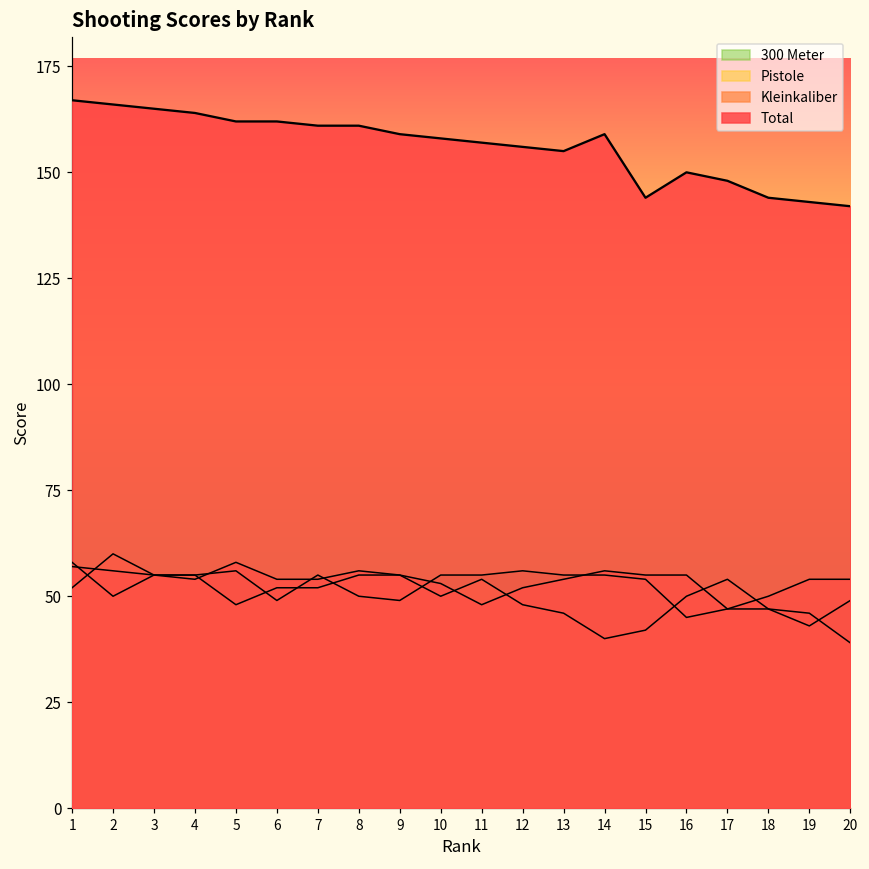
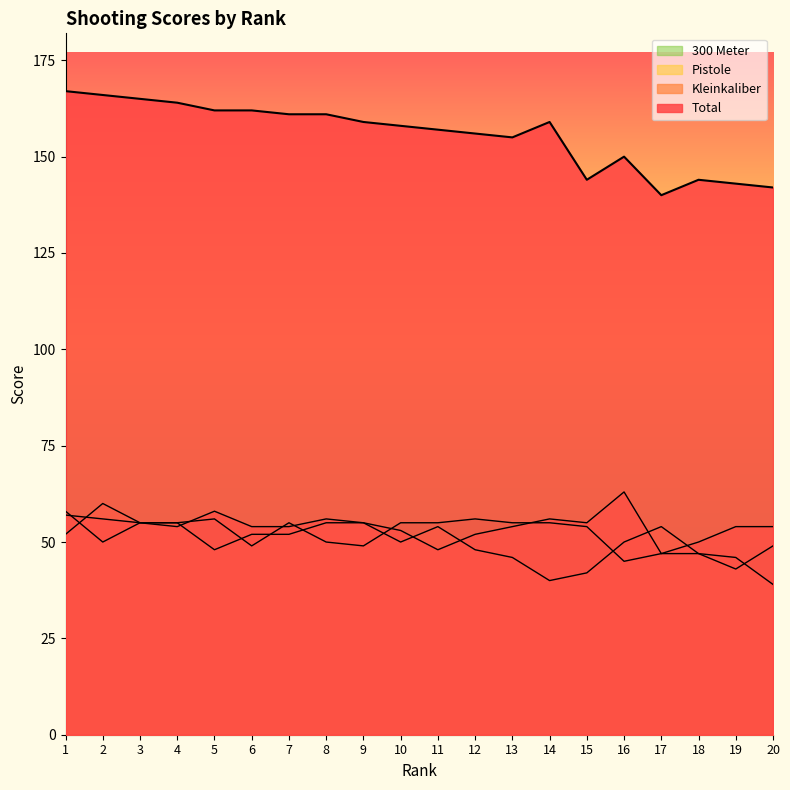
  {
    "300 Meter": {
      "1": 58,
      "2": 50,
      "5": 56,
      "6": 49,
      "7": 55,
      "8": 50,
      "9": 49,
      "10": 55,
      "11": 55,
      "12": 56,
      "13": 55,
      "14": 55,
      "15": 54,
      "16": 45,
      "19": 43,
      "20": 49
    },
    "Pistole": {
      "1": 52,
      "2": 60,
      "5": 48,
      "6": 52,
      "7": 52,
      "8": 55,
      "10": 50,
      "11": 54,
      "12": 48,
      "13": 46,
      "14": 40,
      "15": 42,
      "16": 50,
      "17": 54,
      "19": 46,
      "20": 39
    },
    "Kleinkaliber": {
      "1": 57,
      "2": 56,
      "4": 54,
      "5": 58,
      "6": 54,
      "7": 54,
      "8": 56,
      "10": 53,
      "11": 48,
      "12": 52,
      "13": 54,
      "14": 56,
      "15": 55,
-     "16": 55,
+     "16": 63,
      "18": 50,
      "19": 54,
      "20": 54
    },
    "Total": {
      "1": 167,
      "2": 166,
      "3": 165,
      "4": 164,
      "5": 162,
      "6": 162,
      "7": 161,
      "8": 161,
      "9": 159,
      "10": 158,
      "11": 157,
      "12": 156,
      "13": 155,
      "14": 159,
      "15": 144,
      "16": 150,
-     "17": 148,
+     "17": 140,
      "18": 144,
      "19": 143,
      "20": 142
    }
  }
